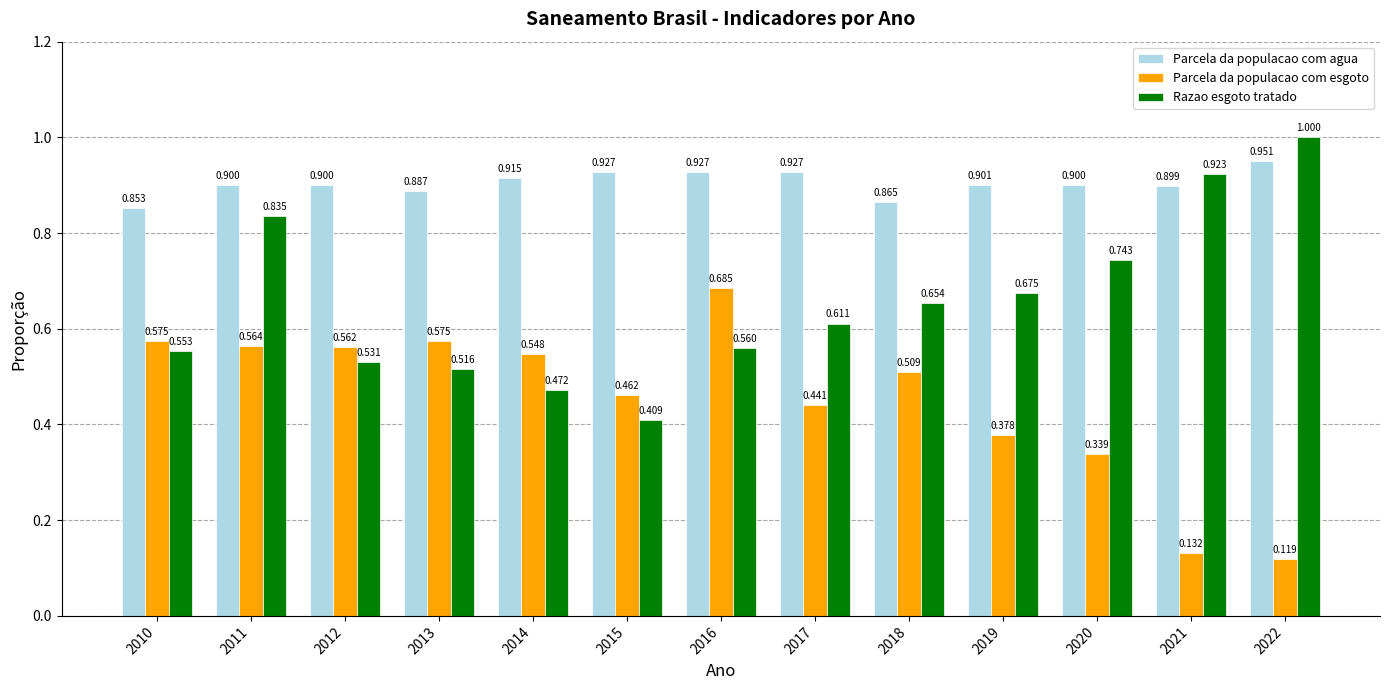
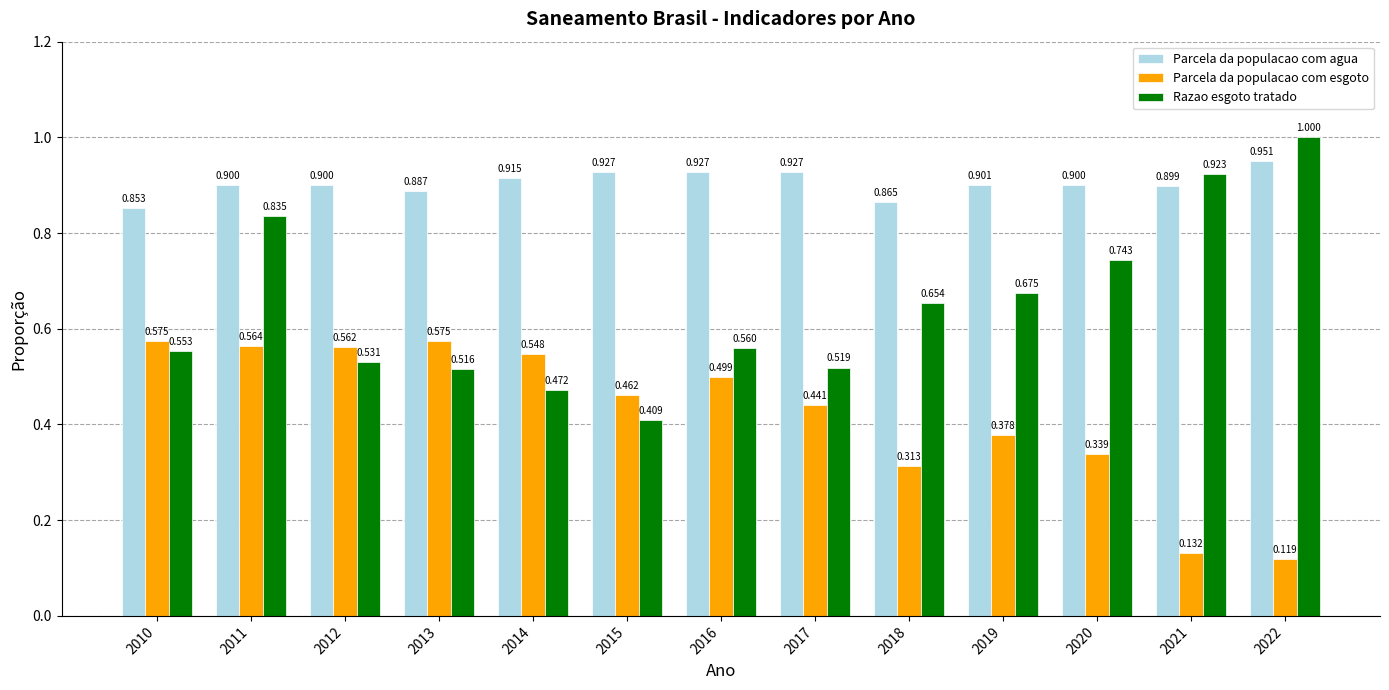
  {
    "Parcela da populacao com agua": {
      "2010": 0.853,
      "2011": 0.900,
      "2012": 0.900,
      "2013": 0.887,
      "2014": 0.915,
      "2015": 0.927,
      "2016": 0.927,
      "2017": 0.927,
      "2018": 0.865,
      "2019": 0.901,
      "2020": 0.900,
      "2021": 0.899,
      "2022": 0.951
    },
    "Parcela da populacao com esgoto": {
      "2010": 0.575,
      "2011": 0.564,
      "2012": 0.562,
      "2013": 0.575,
      "2014": 0.548,
      "2015": 0.462,
-     "2016": 0.685,
+     "2016": 0.499,
      "2017": 0.441,
-     "2018": 0.509,
+     "2018": 0.313,
      "2019": 0.378,
      "2020": 0.339,
      "2021": 0.132,
      "2022": 0.119
    },
    "Razao esgoto tratado": {
      "2010": 0.553,
      "2011": 0.835,
      "2012": 0.531,
      "2013": 0.516,
      "2014": 0.472,
      "2015": 0.409,
      "2016": 0.560,
-     "2017": 0.611,
+     "2017": 0.519,
      "2018": 0.654,
      "2019": 0.675,
      "2020": 0.743,
      "2021": 0.923,
      "2022": 1.000
    }
  }
